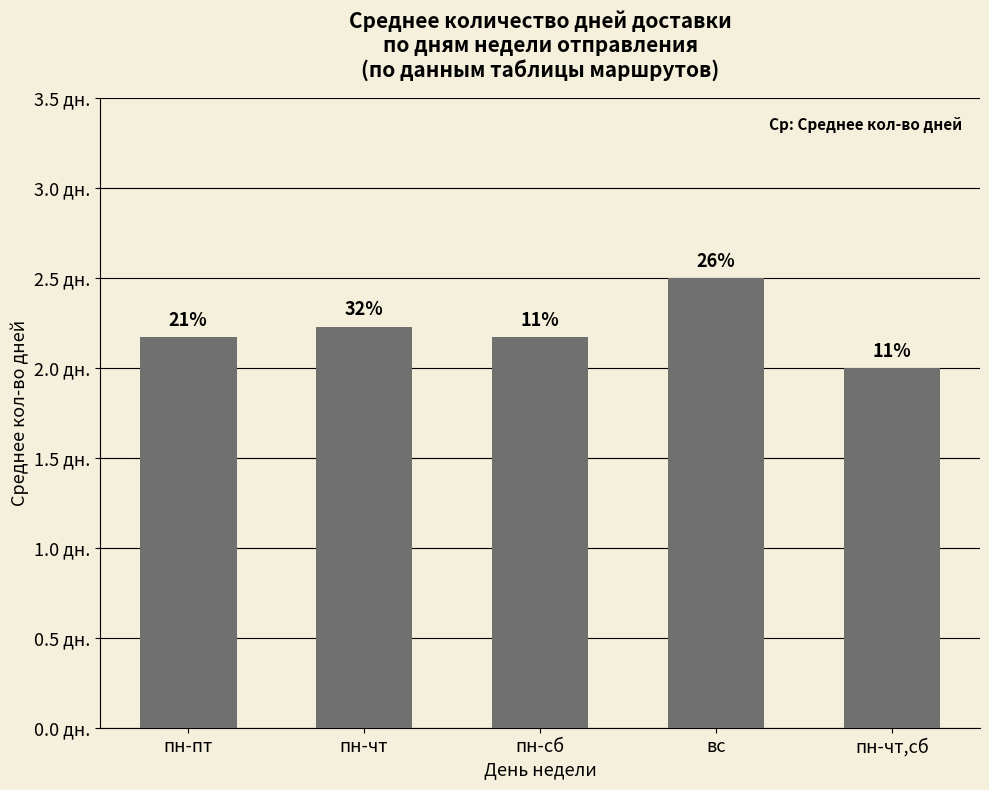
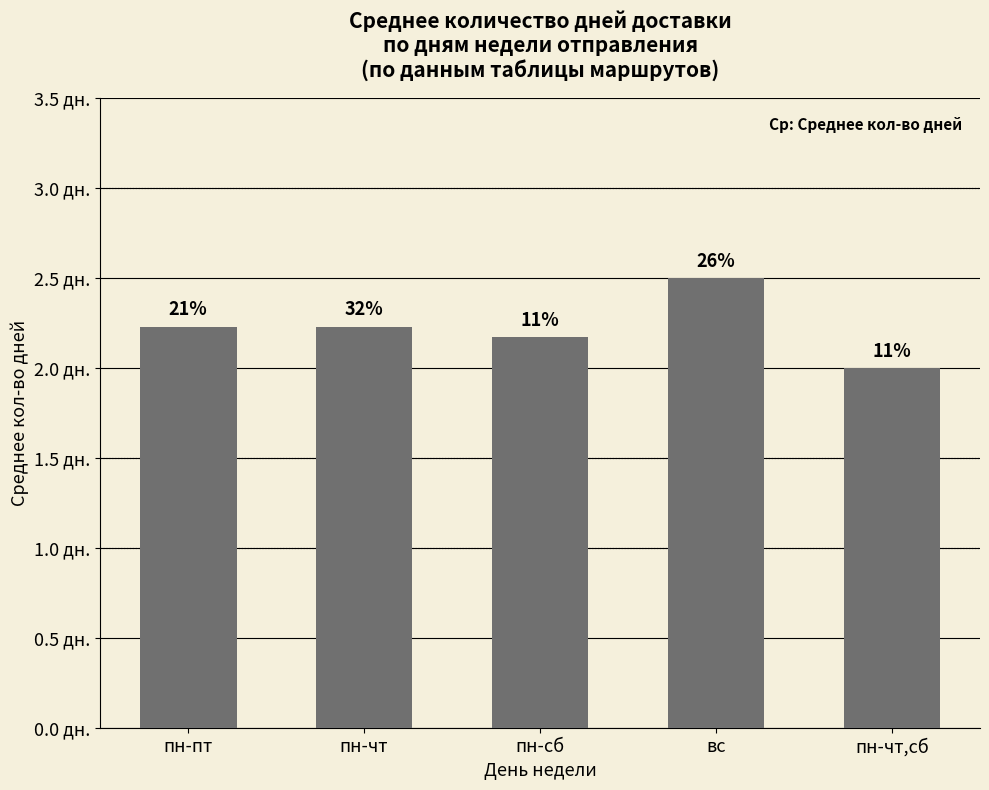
  {
-   "пн-пт": "2.17 дн."
+   "пн-пт": "2.23 дн."
  }
